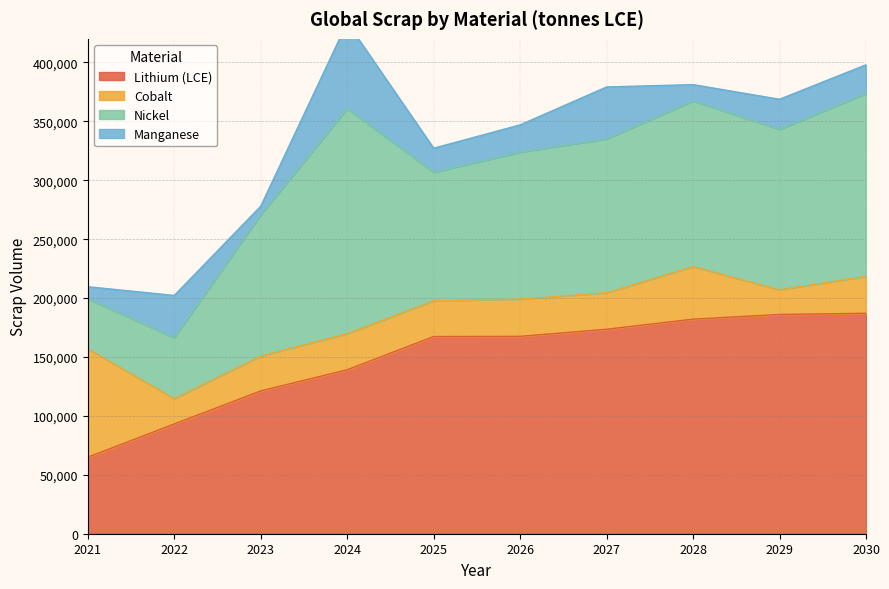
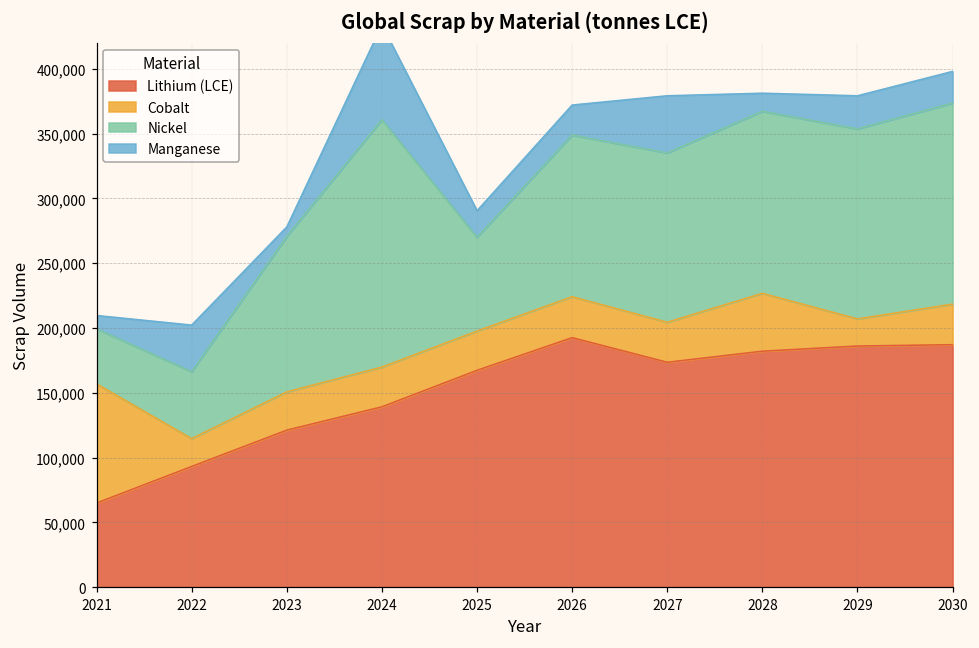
  {
    "Lithium (LCE)": {
      "2021": "65,000",
      "2022": "93,000",
      "2023": "121,000",
      "2024": "139,000",
      "2025": "167,000",
-     "2026": "168,000",
+     "2026": "193,000",
      "2027": "174,000",
      "2028": "182,000",
      "2029": "186,000",
      "2030": "187,000"
    },
    "Cobalt": {
      "2021": "92,000",
      "2022": "21,000",
      "2023": "30,000",
      "2024": "31,000",
      "2025": "30,000",
      "2026": "32,000",
      "2027": "31,000",
      "2028": "45,000",
      "2029": "21,000",
      "2030": "31,000"
    },
    "Nickel": {
      "2021": "42,000",
      "2022": "52,000",
      "2023": "120,000",
      "2024": "191,000",
-     "2025": "109,000",
+     "2025": "72,000",
      "2026": "125,000",
      "2027": "131,000",
      "2028": "140,000",
-     "2029": "136,000",
+     "2029": "147,000",
      "2030": "155,000"
    },
    "Manganese": {
      "2021": "10,000",
      "2022": "36,000",
      "2023": "7,000",
      "2025": "20,000",
      "2026": "23,000",
      "2027": "44,000",
      "2028": "14,000",
      "2029": "26,000",
      "2030": "24,000"
    }
  }
